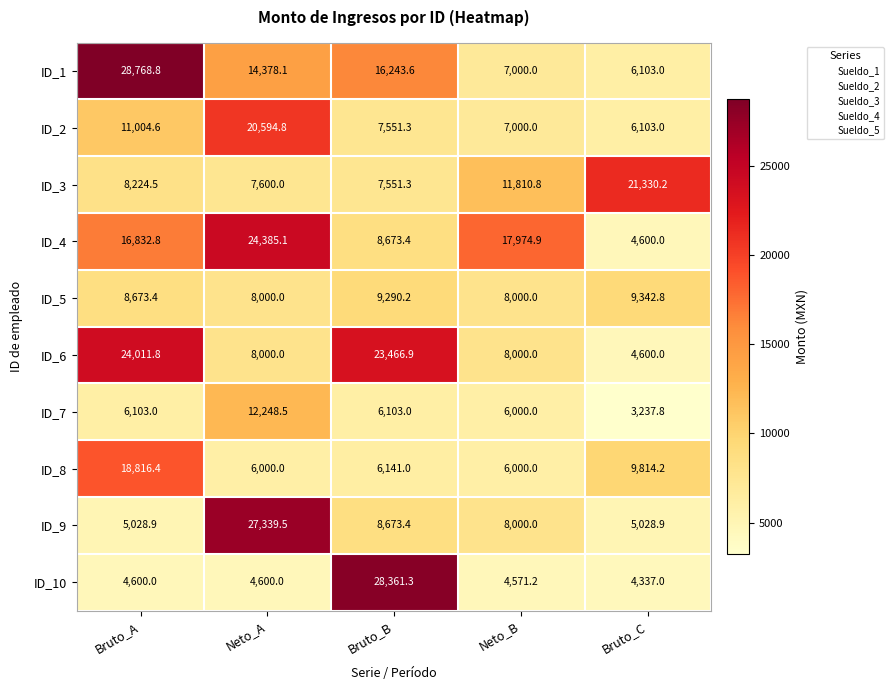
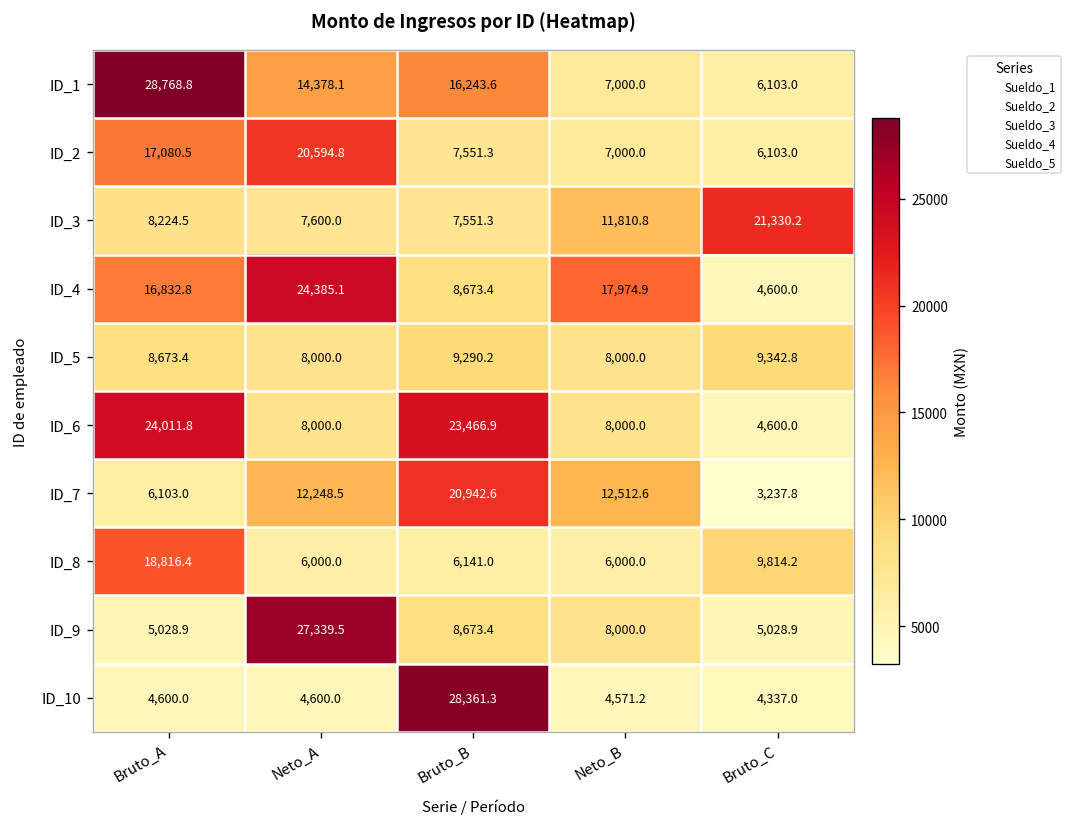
  {
    "ID_1": {
      "Bruto_A": "28,768.8",
      "Neto_A": "14,378.1",
      "Bruto_B": "16,243.6",
      "Neto_B": "7,000.0",
      "Bruto_C": "6,103.0"
    },
    "ID_2": {
-     "Bruto_A": "11,004.6",
+     "Bruto_A": "17,080.5",
      "Neto_A": "20,594.8",
      "Bruto_B": "7,551.3",
      "Neto_B": "7,000.0",
      "Bruto_C": "6,103.0"
    },
    "ID_3": {
      "Bruto_A": "8,224.5",
      "Neto_A": "7,600.0",
      "Bruto_B": "7,551.3",
      "Neto_B": "11,810.8",
      "Bruto_C": "21,330.2"
    },
    "ID_4": {
      "Bruto_A": "16,832.8",
      "Neto_A": "24,385.1",
      "Bruto_B": "8,673.4",
      "Neto_B": "17,974.9",
      "Bruto_C": "4,600.0"
    },
    "ID_5": {
      "Bruto_A": "8,673.4",
      "Neto_A": "8,000.0",
      "Bruto_B": "9,290.2",
      "Neto_B": "8,000.0",
      "Bruto_C": "9,342.8"
    },
    "ID_6": {
      "Bruto_A": "24,011.8",
      "Neto_A": "8,000.0",
      "Bruto_B": "23,466.9",
      "Neto_B": "8,000.0",
      "Bruto_C": "4,600.0"
    },
    "ID_7": {
      "Bruto_A": "6,103.0",
      "Neto_A": "12,248.5",
-     "Bruto_B": "6,103.0",
-     "Neto_B": "6,000.0",
+     "Bruto_B": "20,942.6",
+     "Neto_B": "12,512.6",
      "Bruto_C": "3,237.8"
    },
    "ID_8": {
      "Bruto_A": "18,816.4",
      "Neto_A": "6,000.0",
      "Bruto_B": "6,141.0",
      "Neto_B": "6,000.0",
      "Bruto_C": "9,814.2"
    },
    "ID_9": {
      "Bruto_A": "5,028.9",
      "Neto_A": "27,339.5",
      "Bruto_B": "8,673.4",
      "Neto_B": "8,000.0",
      "Bruto_C": "5,028.9"
    },
    "ID_10": {
      "Bruto_A": "4,600.0",
      "Neto_A": "4,600.0",
      "Bruto_B": "28,361.3",
      "Neto_B": "4,571.2",
      "Bruto_C": "4,337.0"
    }
  }
